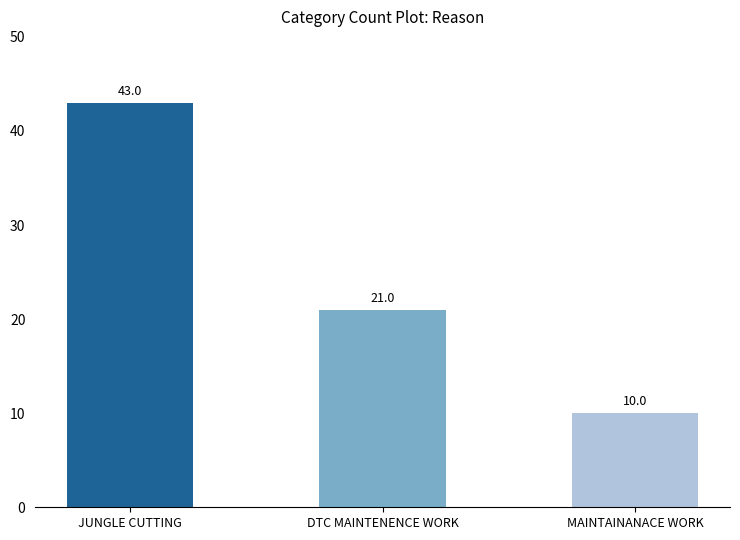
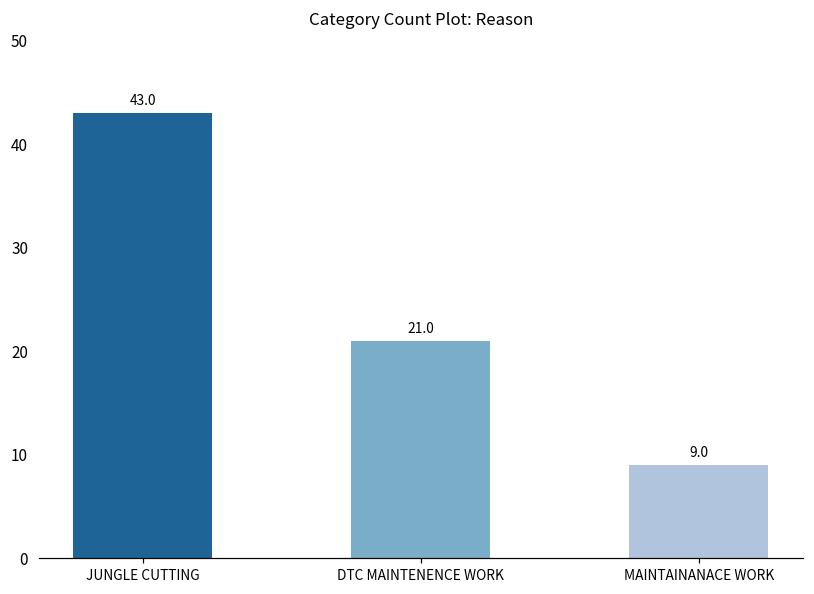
  {
    "JUNGLE CUTTING": 43.0,
    "DTC MAINTENENCE WORK": 21.0,
-   "MAINTAINANACE WORK": 10.0
+   "MAINTAINANACE WORK": 9.0
  }
